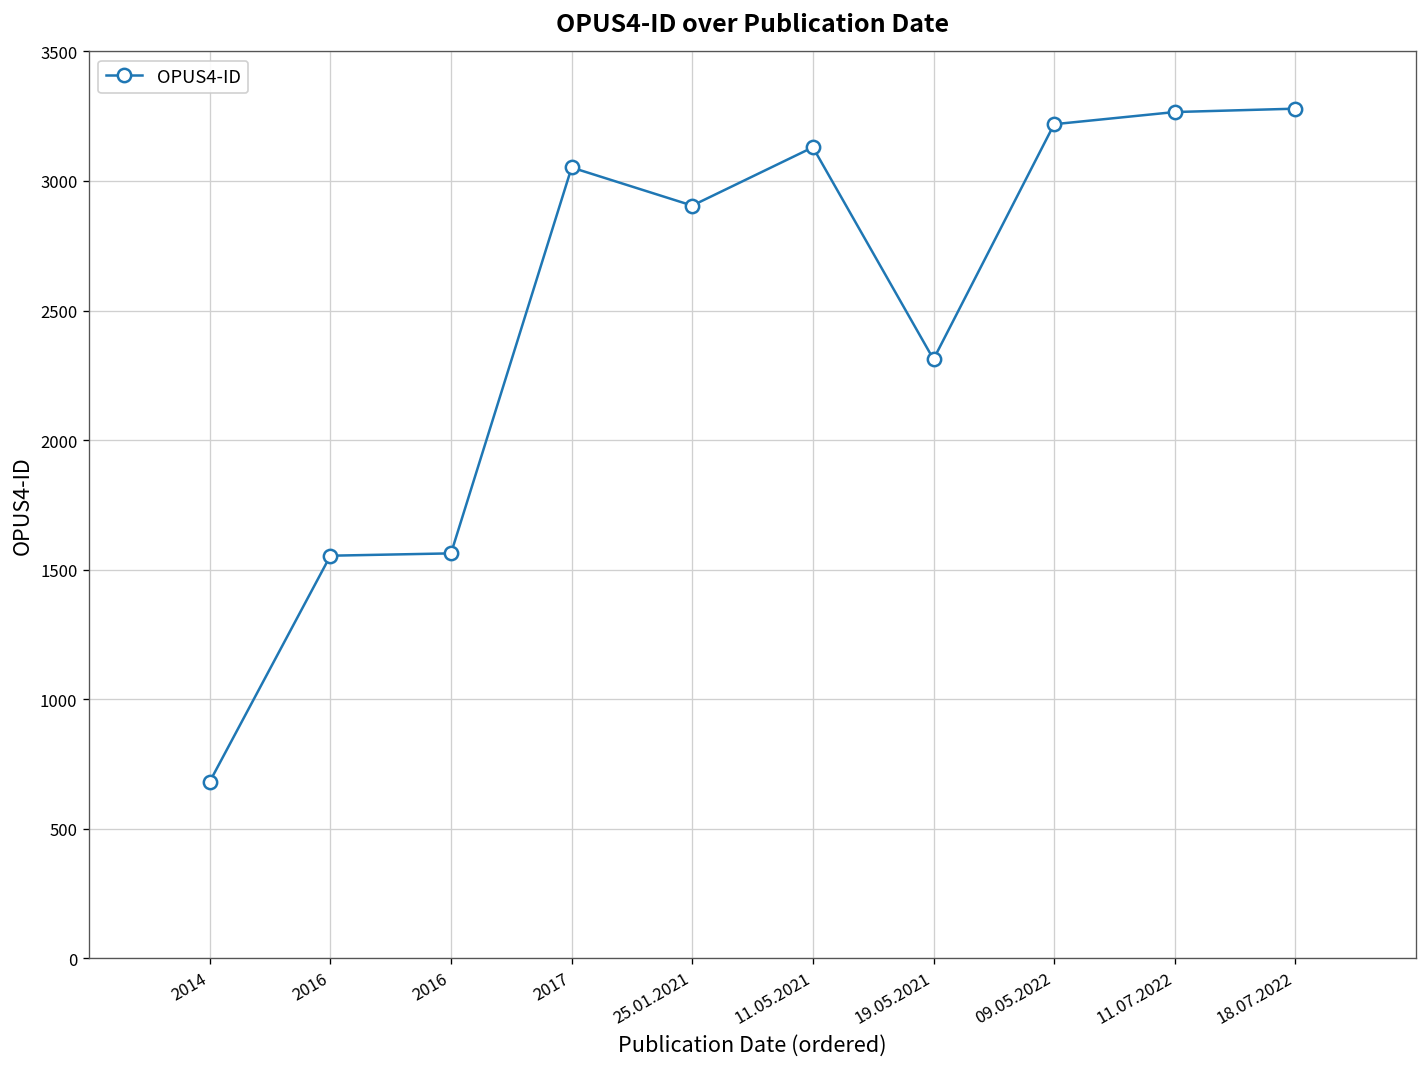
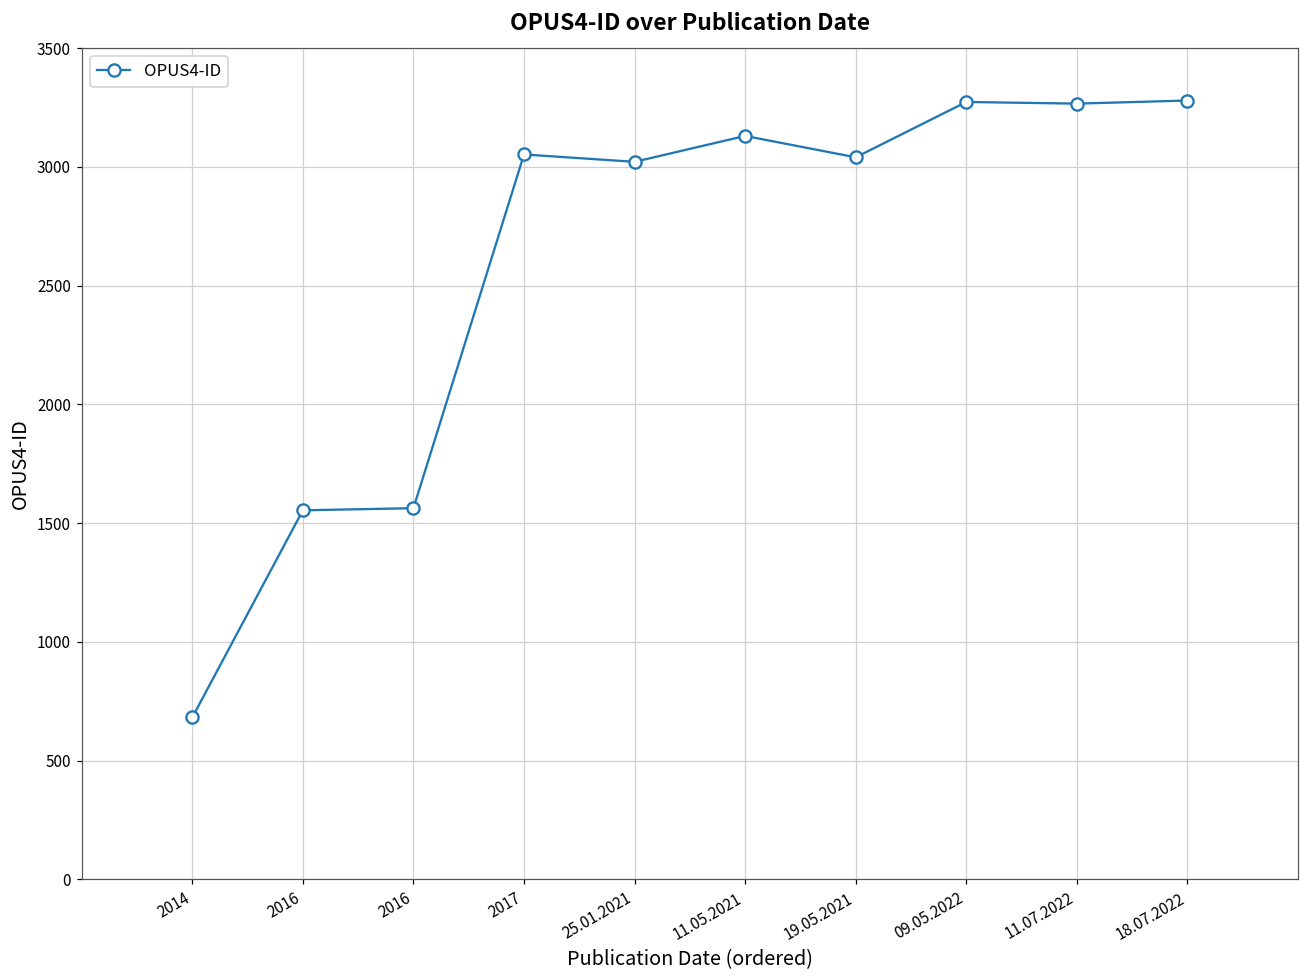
  {
    "2014": 680,
    "2017": 3050,
-   "25.01.2021": 2910,
+   "25.01.2021": 3020,
    "11.05.2021": 3130,
-   "19.05.2021": 2310,
-   "09.05.2022": 3220,
+   "19.05.2021": 3040,
+   "09.05.2022": 3270,
    "11.07.2022": 3270,
    "18.07.2022": 3280
  }
